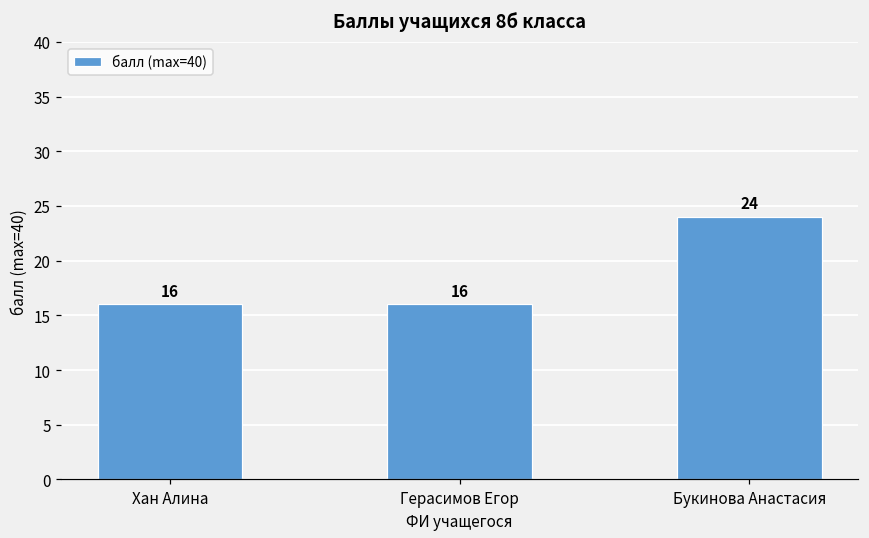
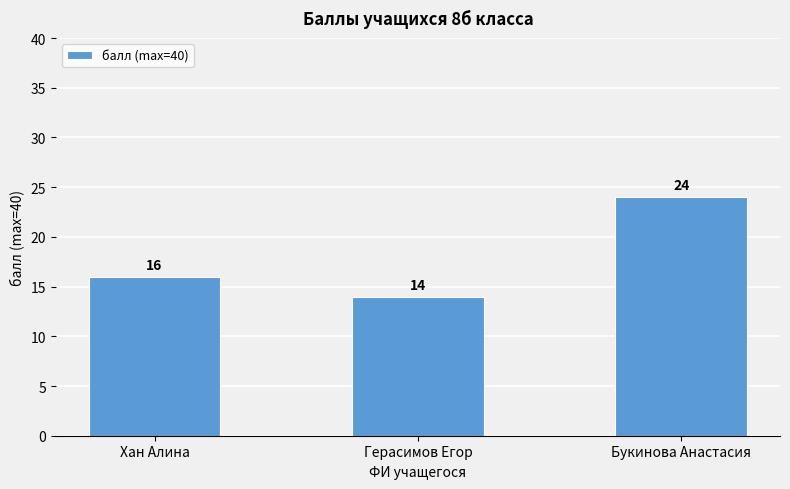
  {
    "Хан Алина": 16,
-   "Герасимов Егор": 16,
+   "Герасимов Егор": 14,
    "Букинова Анастасия": 24
  }
